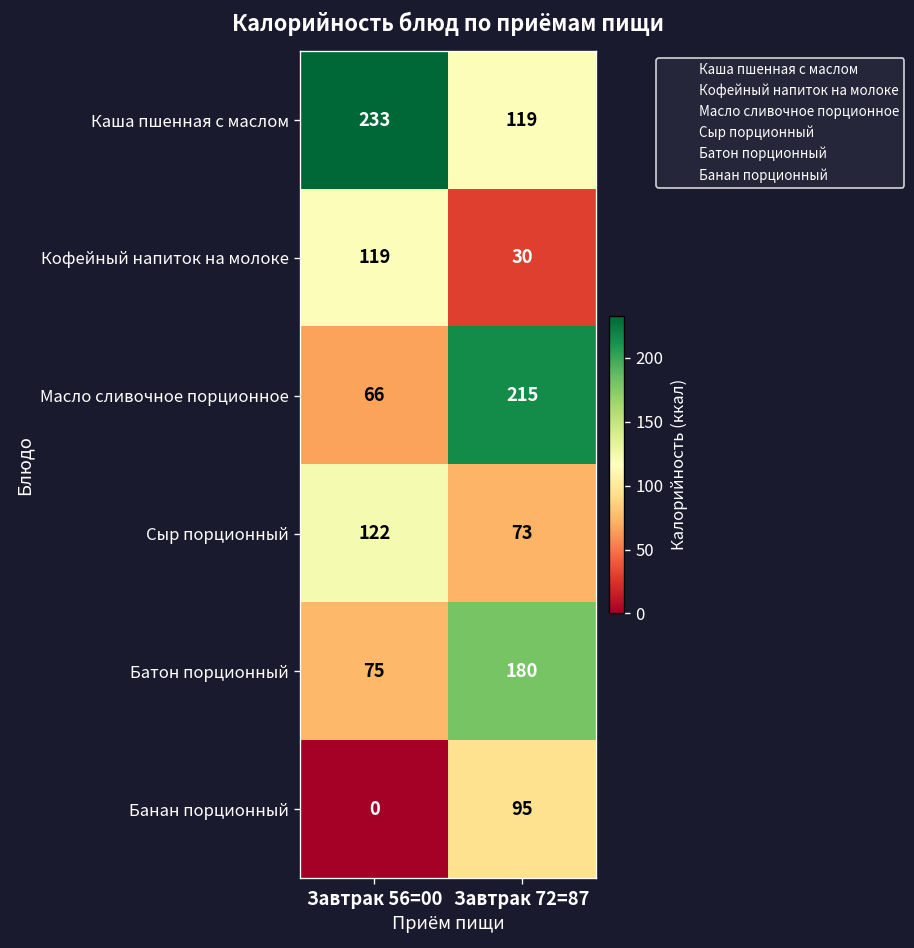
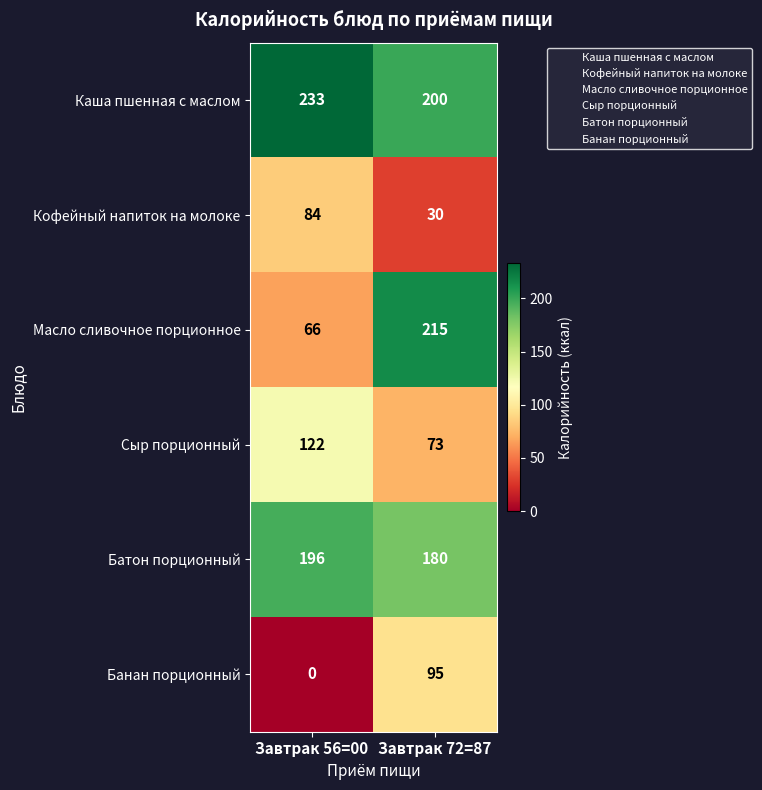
  {
    "Каша пшенная с маслом": {
      "Завтрак 56=00": 233,
-     "Завтрак 72=87": 119
+     "Завтрак 72=87": 200
    },
    "Кофейный напиток на молоке": {
-     "Завтрак 56=00": 119,
+     "Завтрак 56=00": 84,
      "Завтрак 72=87": 30
    },
    "Масло сливочное порционное": {
      "Завтрак 56=00": 66,
      "Завтрак 72=87": 215
    },
    "Сыр порционный": {
      "Завтрак 56=00": 122,
      "Завтрак 72=87": 73
    },
    "Батон порционный": {
-     "Завтрак 56=00": 75,
+     "Завтрак 56=00": 196,
      "Завтрак 72=87": 180
    },
    "Банан порционный": {
      "Завтрак 56=00": 0,
      "Завтрак 72=87": 95
    }
  }
